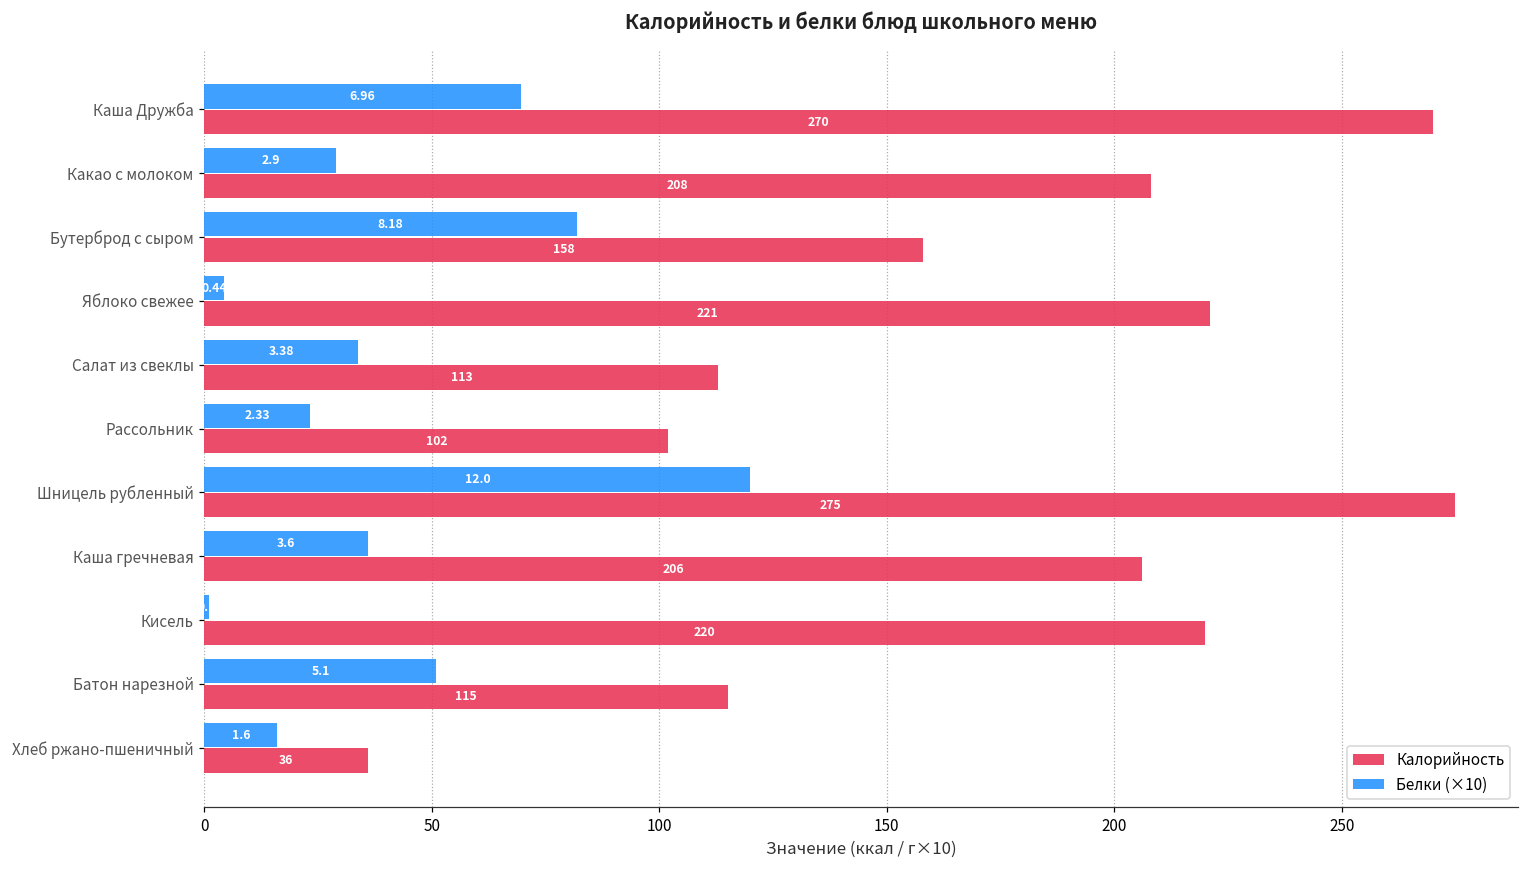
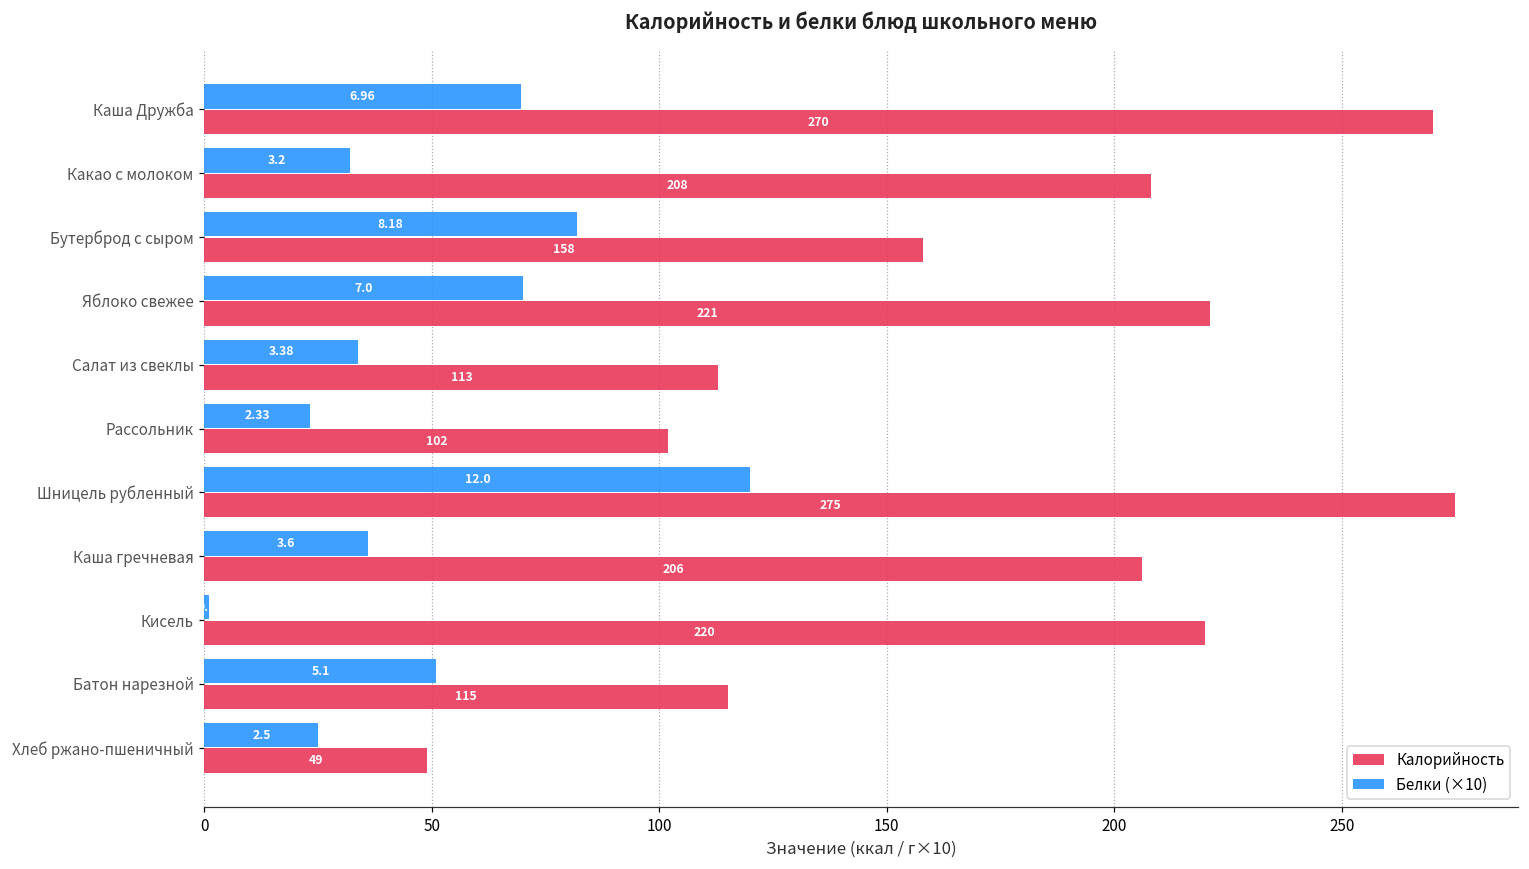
  {
    "Калорийность": {
      "Каша Дружба": 270,
      "Какао с молоком": 208,
      "Бутерброд с сыром": 158,
      "Яблоко свежее": 221,
      "Салат из свеклы": 113,
      "Рассольник": 102,
      "Шницель рубленный": 275,
      "Каша гречневая": 206,
      "Кисель": 220,
      "Батон нарезной": 115,
-     "Хлеб ржано-пшеничный": 36
+     "Хлеб ржано-пшеничный": 49
    },
    "Белки (×10)": {
-     "Какао с молоком": 2.9,
-     "Яблоко свежее": 0.44,
-     "Хлеб ржано-пшеничный": 1.6
+     "Какао с молоком": 3.2,
+     "Яблоко свежее": 7.0,
+     "Хлеб ржано-пшеничный": 2.5
    }
  }
